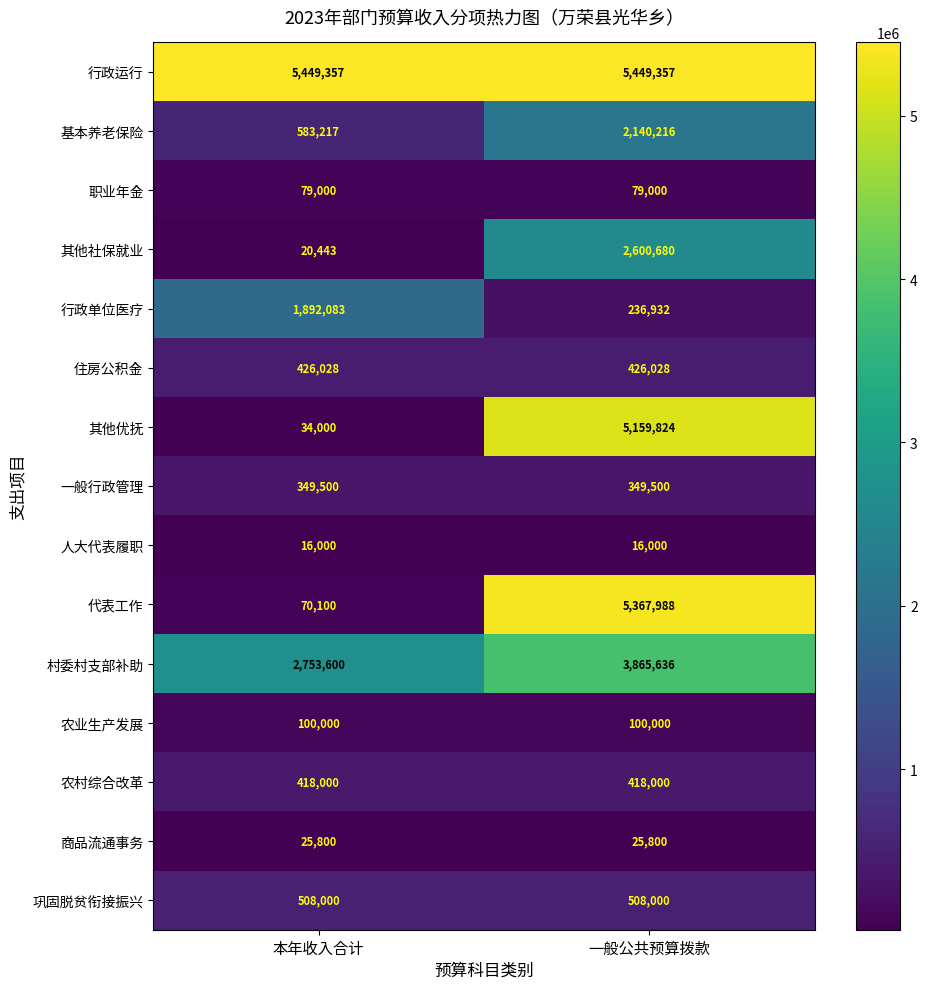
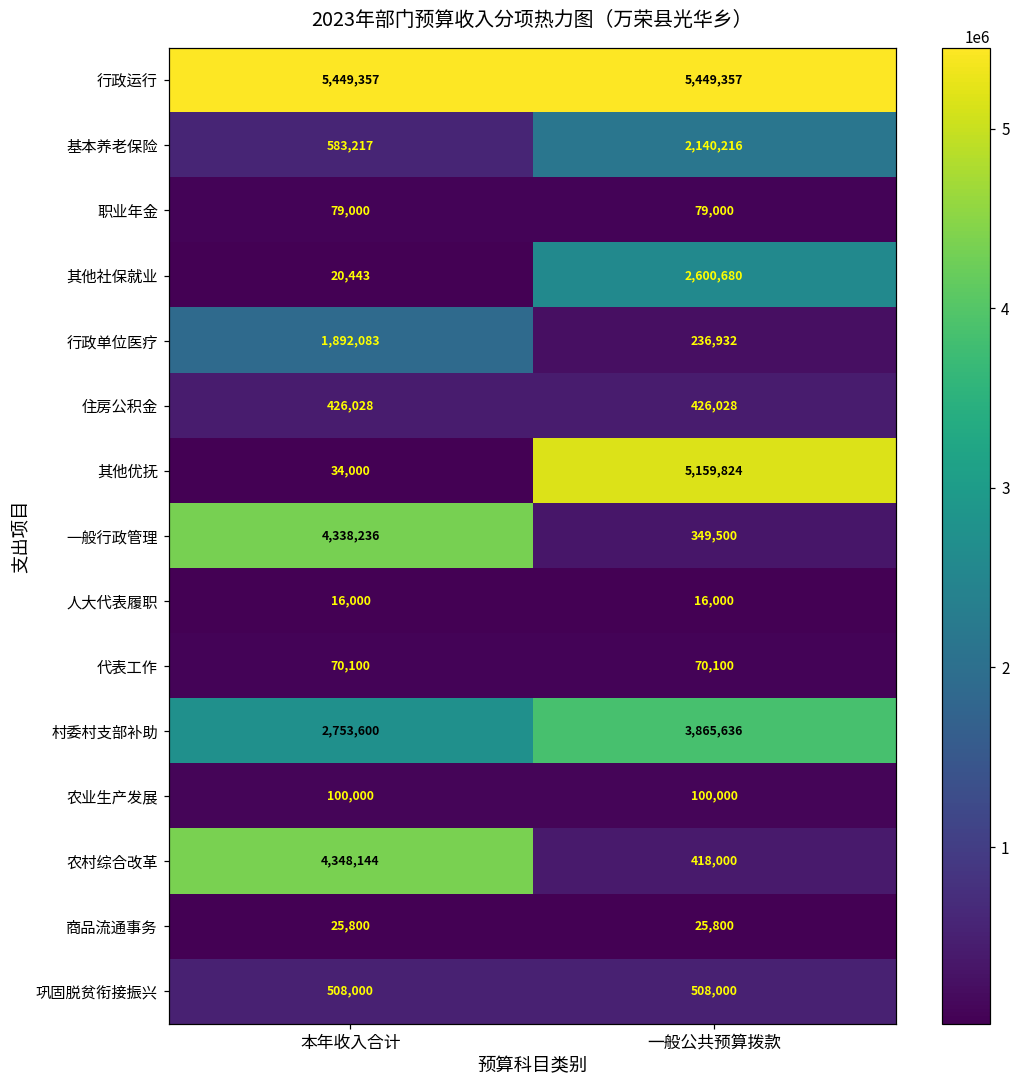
  {
    "行政运行": {
      "本年收入合计": "5,449,357",
      "一般公共预算拨款": "5,449,357"
    },
    "基本养老保险": {
      "本年收入合计": "583,217",
      "一般公共预算拨款": "2,140,216"
    },
    "职业年金": {
      "本年收入合计": "79,000",
      "一般公共预算拨款": "79,000"
    },
    "其他社保就业": {
      "本年收入合计": "20,443",
      "一般公共预算拨款": "2,600,680"
    },
    "行政单位医疗": {
      "本年收入合计": "1,892,083",
      "一般公共预算拨款": "236,932"
    },
    "住房公积金": {
      "本年收入合计": "426,028",
      "一般公共预算拨款": "426,028"
    },
    "其他优抚": {
      "本年收入合计": "34,000",
      "一般公共预算拨款": "5,159,824"
    },
    "一般行政管理": {
-     "本年收入合计": "349,500",
+     "本年收入合计": "4,338,236",
      "一般公共预算拨款": "349,500"
    },
    "人大代表履职": {
      "本年收入合计": "16,000",
      "一般公共预算拨款": "16,000"
    },
    "代表工作": {
      "本年收入合计": "70,100",
-     "一般公共预算拨款": "5,367,988"
+     "一般公共预算拨款": "70,100"
    },
    "村委村支部补助": {
      "本年收入合计": "2,753,600",
      "一般公共预算拨款": "3,865,636"
    },
    "农业生产发展": {
      "本年收入合计": "100,000",
      "一般公共预算拨款": "100,000"
    },
    "农村综合改革": {
-     "本年收入合计": "418,000",
+     "本年收入合计": "4,348,144",
      "一般公共预算拨款": "418,000"
    },
    "商品流通事务": {
      "本年收入合计": "25,800",
      "一般公共预算拨款": "25,800"
    },
    "巩固脱贫衔接振兴": {
      "本年收入合计": "508,000",
      "一般公共预算拨款": "508,000"
    }
  }
